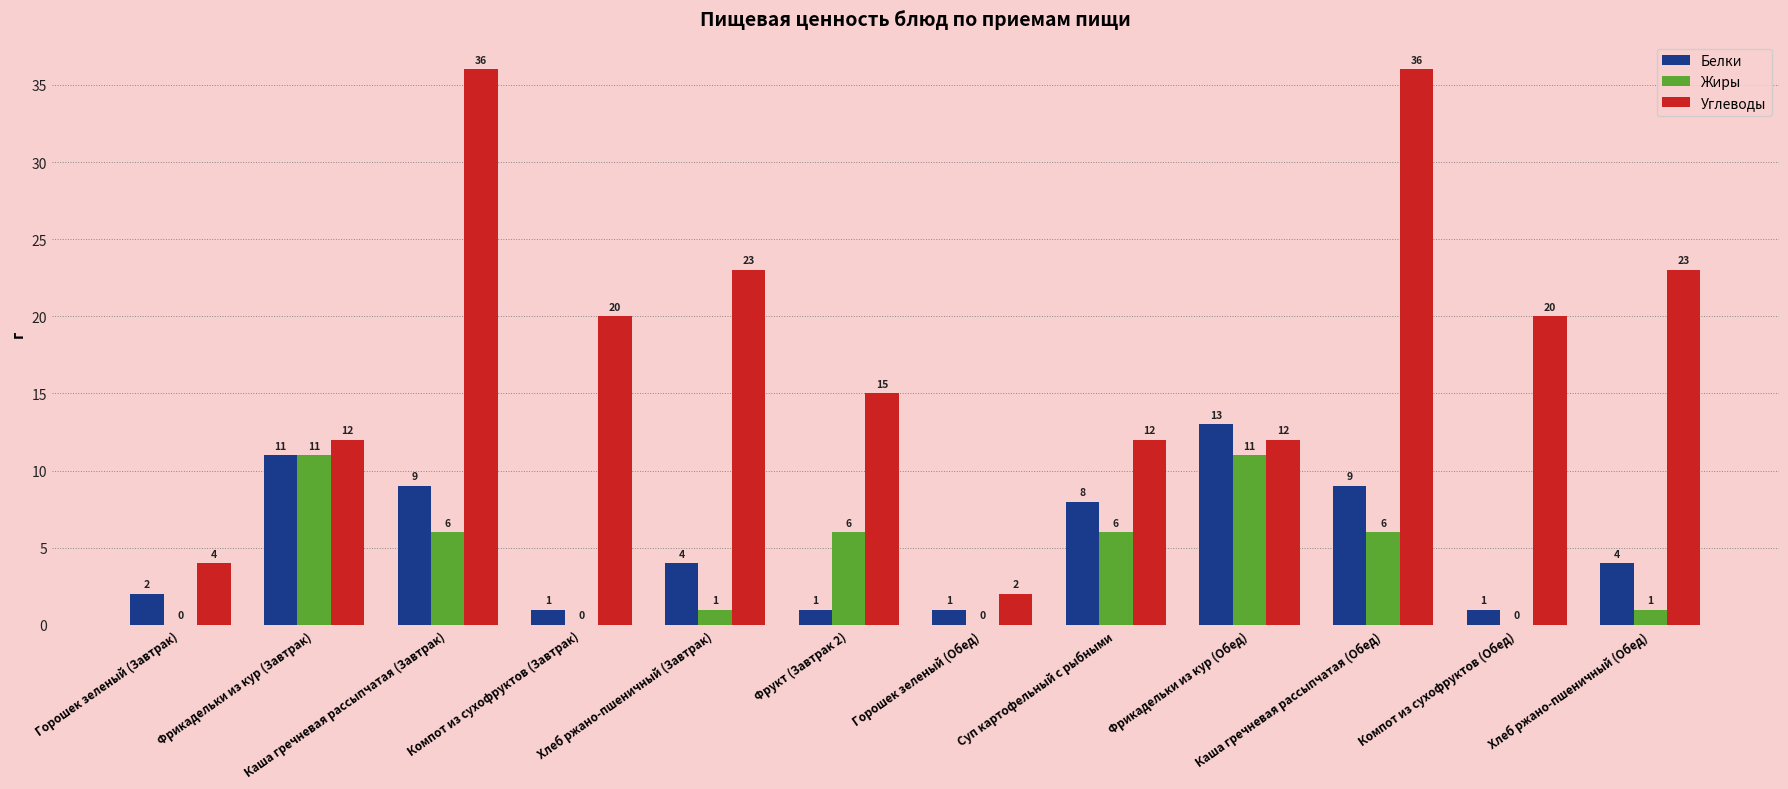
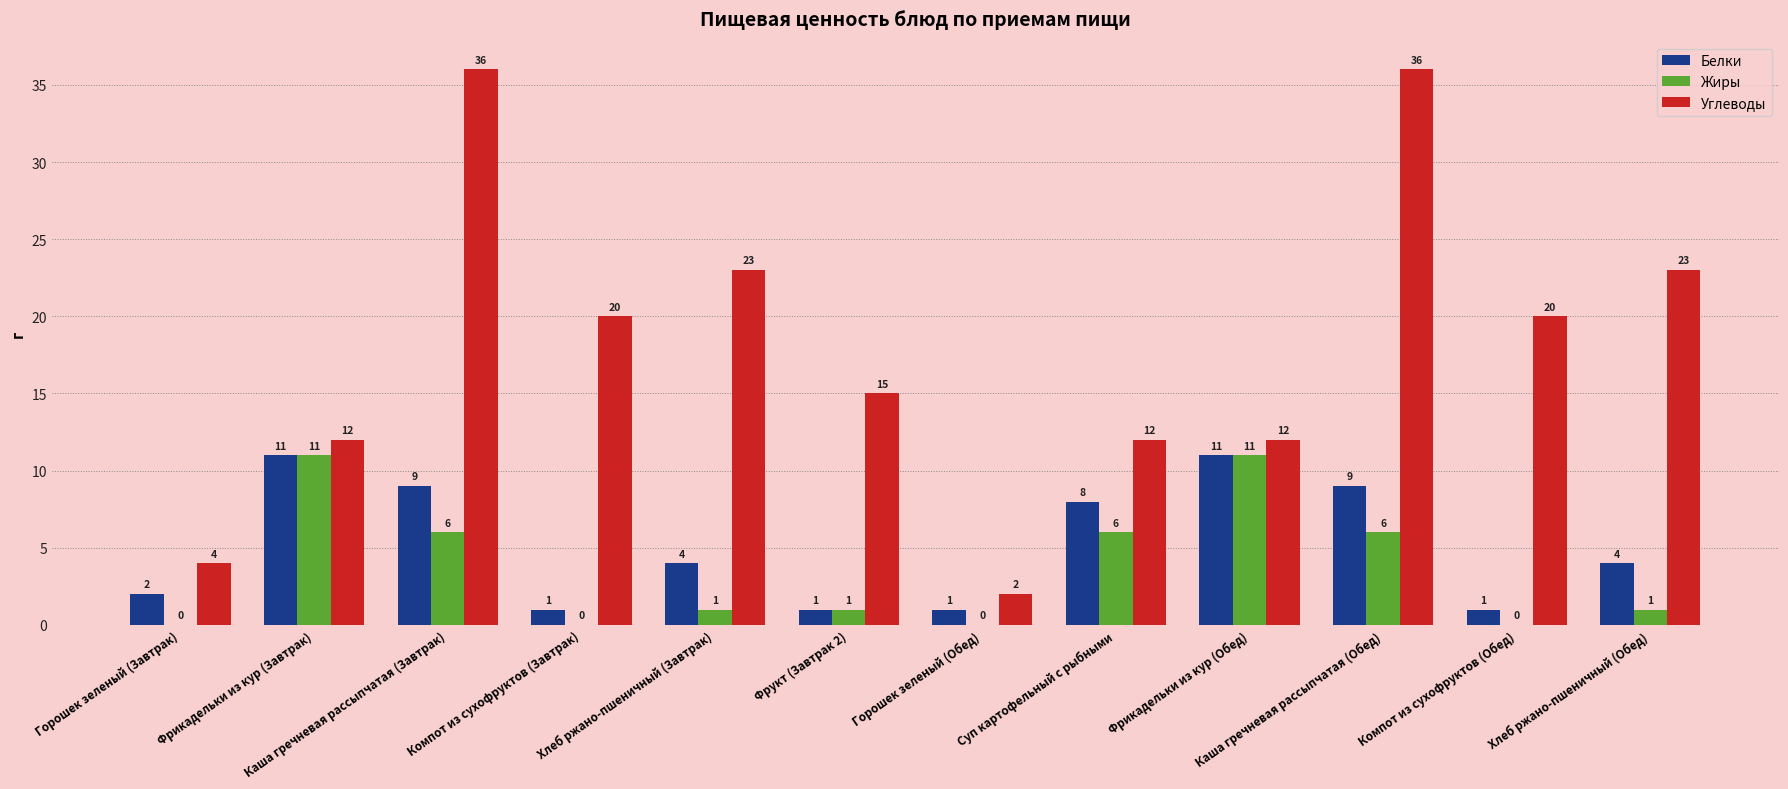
  {
    "Белки": {
      "Горошек зеленый (Завтрак)": 2,
      "Фрикадельки из кур (Завтрак)": 11,
      "Каша гречневая рассыпчатая (Завтрак)": 9,
      "Компот из сухофруктов (Завтрак)": 1,
      "Хлеб ржано-пшеничный (Завтрак)": 4,
      "Фрукт (Завтрак 2)": 1,
      "Горошек зеленый (Обед)": 1,
      "Суп картофельный с рыбными": 8,
-     "Фрикадельки из кур (Обед)": 13,
+     "Фрикадельки из кур (Обед)": 11,
      "Каша гречневая рассыпчатая (Обед)": 9,
      "Компот из сухофруктов (Обед)": 1,
      "Хлеб ржано-пшеничный (Обед)": 4
    },
    "Жиры": {
      "Горошек зеленый (Завтрак)": 0,
      "Фрикадельки из кур (Завтрак)": 11,
      "Каша гречневая рассыпчатая (Завтрак)": 6,
      "Компот из сухофруктов (Завтрак)": 0,
      "Хлеб ржано-пшеничный (Завтрак)": 1,
-     "Фрукт (Завтрак 2)": 6,
+     "Фрукт (Завтрак 2)": 1,
      "Горошек зеленый (Обед)": 0,
      "Суп картофельный с рыбными": 6,
      "Фрикадельки из кур (Обед)": 11,
      "Каша гречневая рассыпчатая (Обед)": 6,
      "Компот из сухофруктов (Обед)": 0,
      "Хлеб ржано-пшеничный (Обед)": 1
    },
    "Углеводы": {
      "Горошек зеленый (Завтрак)": 4,
      "Фрикадельки из кур (Завтрак)": 12,
      "Каша гречневая рассыпчатая (Завтрак)": 36,
      "Компот из сухофруктов (Завтрак)": 20,
      "Хлеб ржано-пшеничный (Завтрак)": 23,
      "Фрукт (Завтрак 2)": 15,
      "Горошек зеленый (Обед)": 2,
      "Суп картофельный с рыбными": 12,
      "Фрикадельки из кур (Обед)": 12,
      "Каша гречневая рассыпчатая (Обед)": 36,
      "Компот из сухофруктов (Обед)": 20,
      "Хлеб ржано-пшеничный (Обед)": 23
    }
  }
